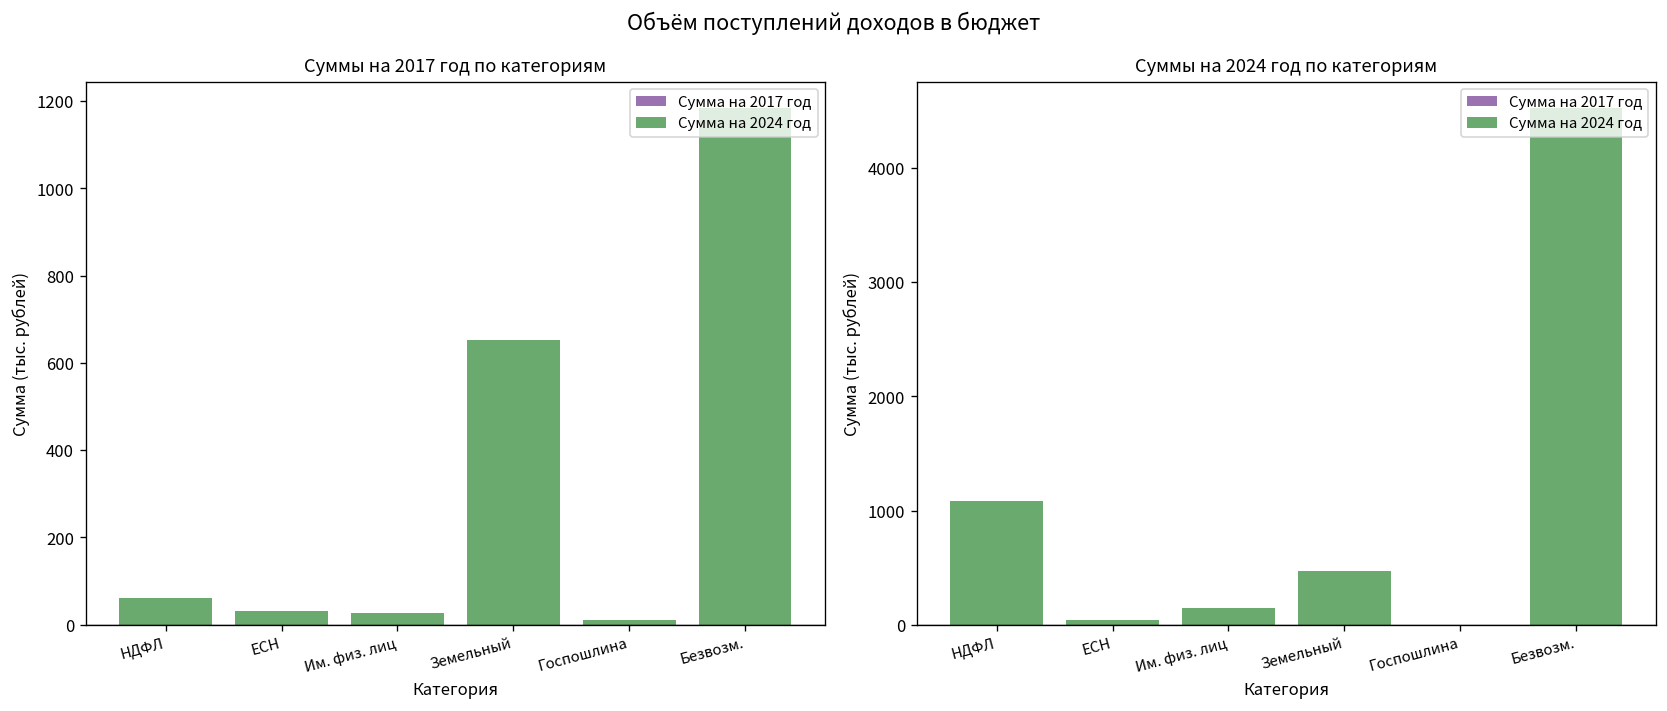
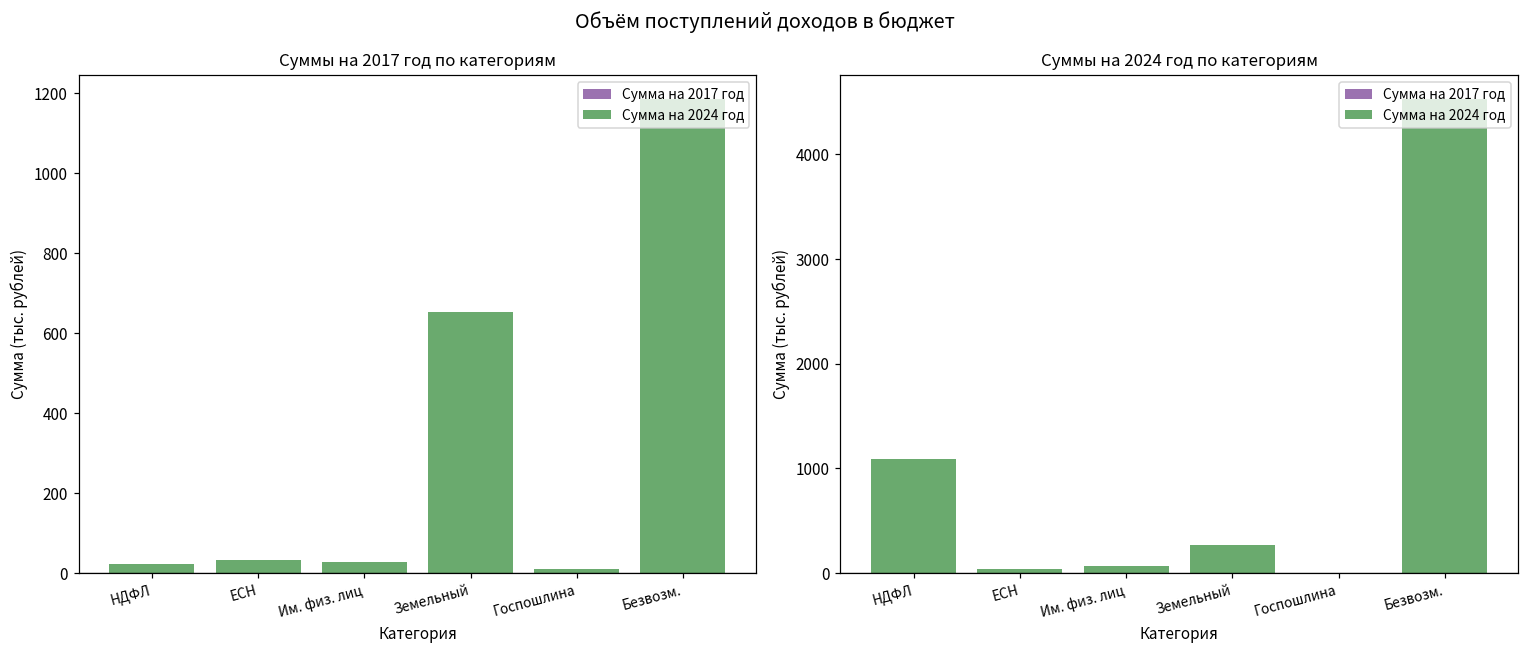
  {
    "Суммы на 2017 год по категориям": {
      "Сумма на 2017 год": {
        "НДФЛ": 0,
        "ЕСН": 0,
        "Им. физ. лиц": 0,
        "Земельный": 0,
        "Госпошлина": 0,
        "Безвозм.": 0
      },
      "Сумма на 2024 год": {
-       "НДФЛ": 60,
+       "НДФЛ": 20,
        "ЕСН": 30,
        "Им. физ. лиц": 30,
        "Земельный": 650,
        "Госпошлина": 10
      }
    },
    "Суммы на 2024 год по категориям": {
      "Сумма на 2017 год": {
        "НДФЛ": 0,
        "ЕСН": 0,
        "Им. физ. лиц": 0,
        "Земельный": 0,
        "Госпошлина": 0,
        "Безвозм.": 0
      },
      "Сумма на 2024 год": {
        "НДФЛ": 1100,
        "ЕСН": 0,
-       "Им. физ. лиц": 200,
-       "Земельный": 500,
+       "Им. физ. лиц": 100,
+       "Земельный": 300,
        "Госпошлина": 0
      }
    }
  }
